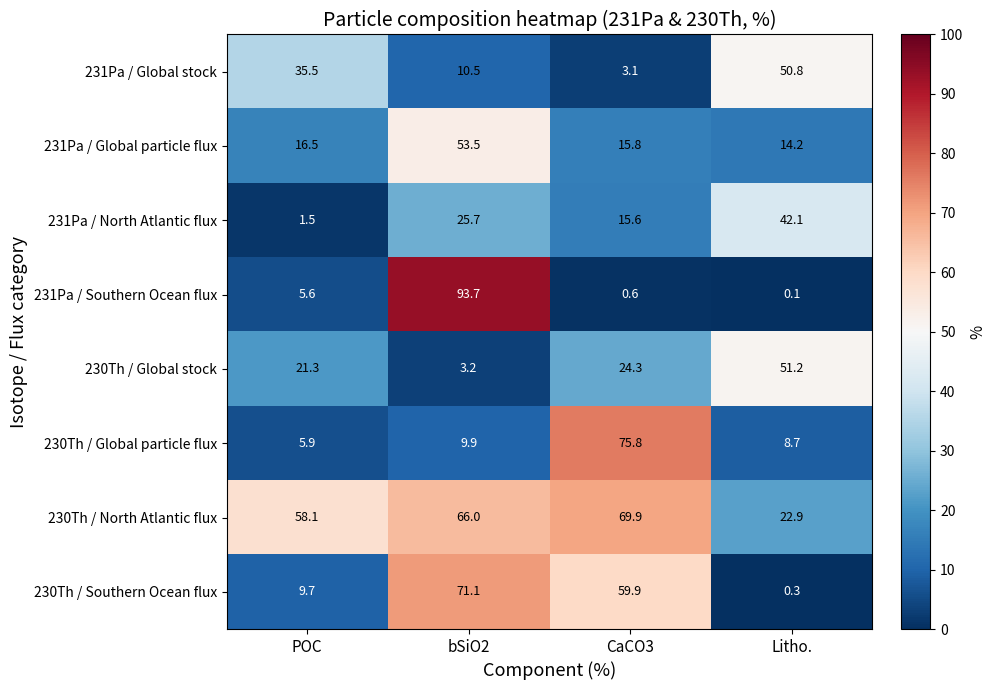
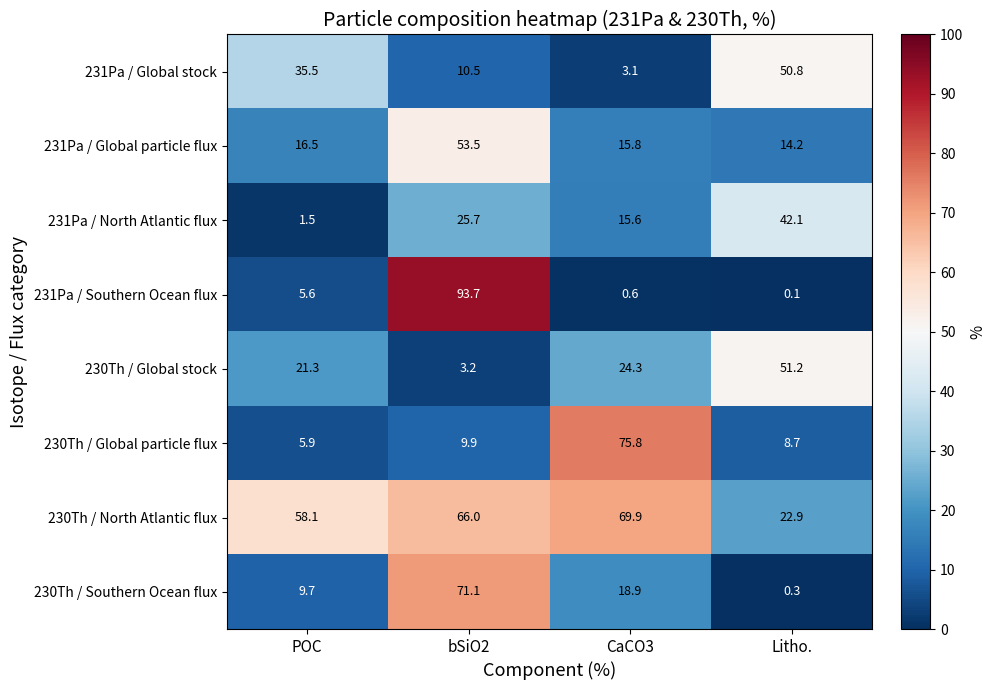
  {
    "231Pa / Global stock": {
      "POC": 35.5,
      "bSiO2": 10.5,
      "CaCO3": 3.1,
      "Litho.": 50.8
    },
    "231Pa / Global particle flux": {
      "POC": 16.5,
      "bSiO2": 53.5,
      "CaCO3": 15.8,
      "Litho.": 14.2
    },
    "231Pa / North Atlantic flux": {
      "POC": 1.5,
      "bSiO2": 25.7,
      "CaCO3": 15.6,
      "Litho.": 42.1
    },
    "231Pa / Southern Ocean flux": {
      "POC": 5.6,
      "bSiO2": 93.7,
      "CaCO3": 0.6,
      "Litho.": 0.1
    },
    "230Th / Global stock": {
      "POC": 21.3,
      "bSiO2": 3.2,
      "CaCO3": 24.3,
      "Litho.": 51.2
    },
    "230Th / Global particle flux": {
      "POC": 5.9,
      "bSiO2": 9.9,
      "CaCO3": 75.8,
      "Litho.": 8.7
    },
    "230Th / North Atlantic flux": {
      "POC": 58.1,
      "bSiO2": 66.0,
      "CaCO3": 69.9,
      "Litho.": 22.9
    },
    "230Th / Southern Ocean flux": {
      "POC": 9.7,
      "bSiO2": 71.1,
-     "CaCO3": 59.9,
+     "CaCO3": 18.9,
      "Litho.": 0.3
    }
  }
